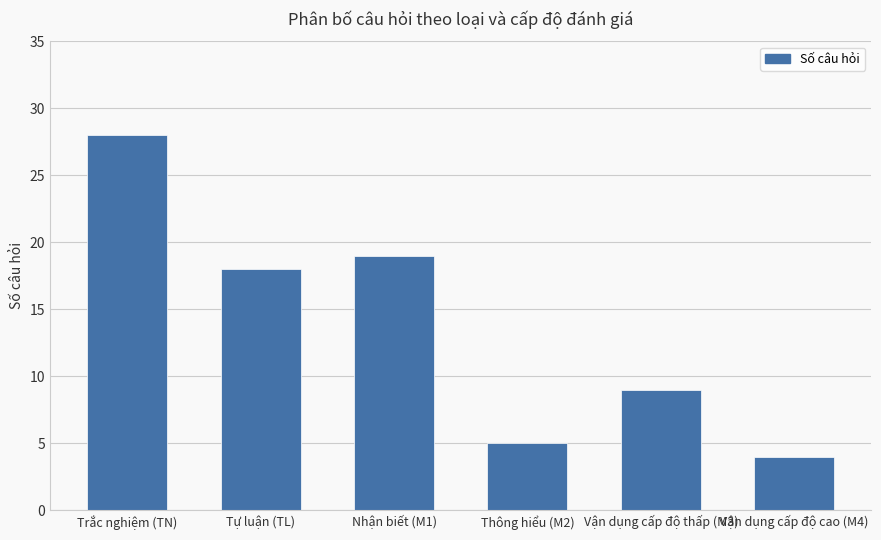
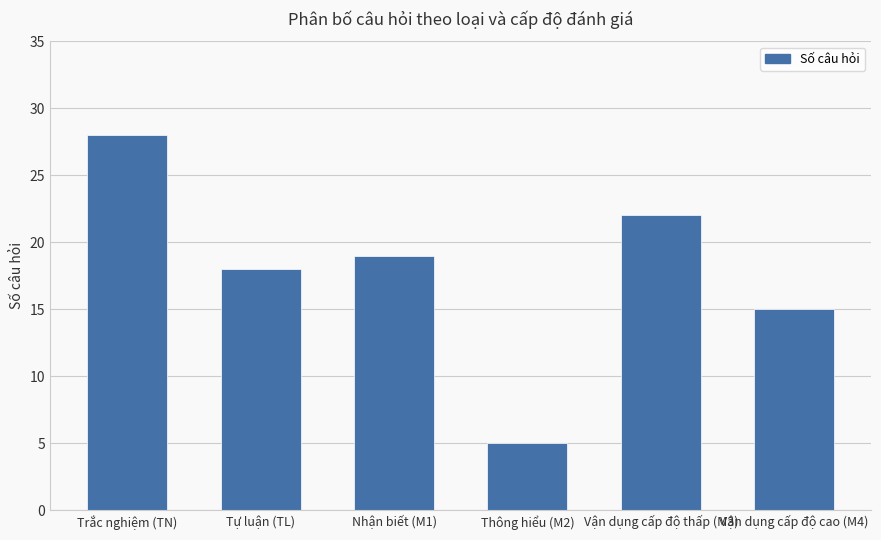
  {
    "Trắc nghiệm (TN)": 28,
    "Tự luận (TL)": 18,
    "Nhận biết (M1)": 19,
    "Thông hiểu (M2)": 5,
-   "Vận dụng cấp độ thấp (M3)": 9,
-   "Vận dụng cấp độ cao (M4)": 4
+   "Vận dụng cấp độ thấp (M3)": 22,
+   "Vận dụng cấp độ cao (M4)": 15
  }
